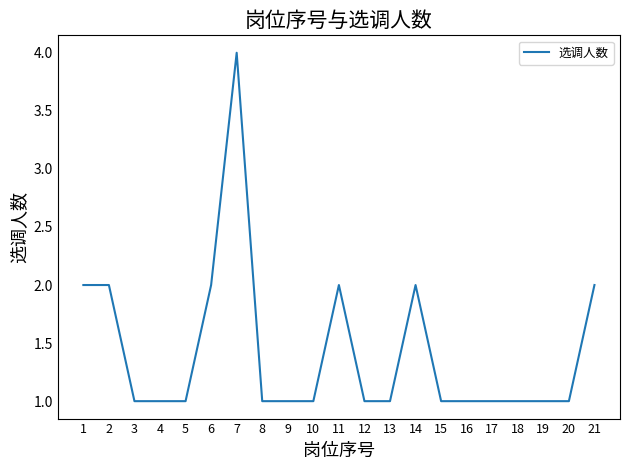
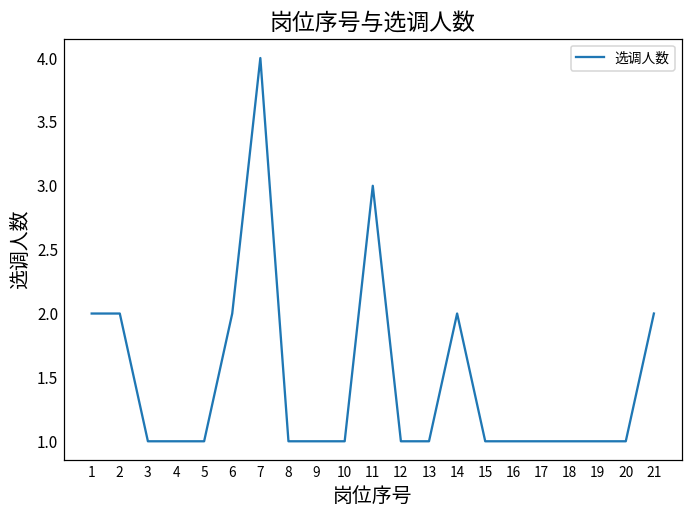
  {
    "1": 2,
    "2": 2,
    "3": 1,
    "4": 1,
    "5": 1,
    "6": 2,
    "7": 4,
    "8": 1,
    "9": 1,
    "10": 1,
-   "11": 2,
+   "11": 3,
    "12": 1,
    "13": 1,
    "14": 2,
    "15": 1,
    "16": 1,
    "17": 1,
    "18": 1,
    "19": 1,
    "20": 1,
    "21": 2
  }
